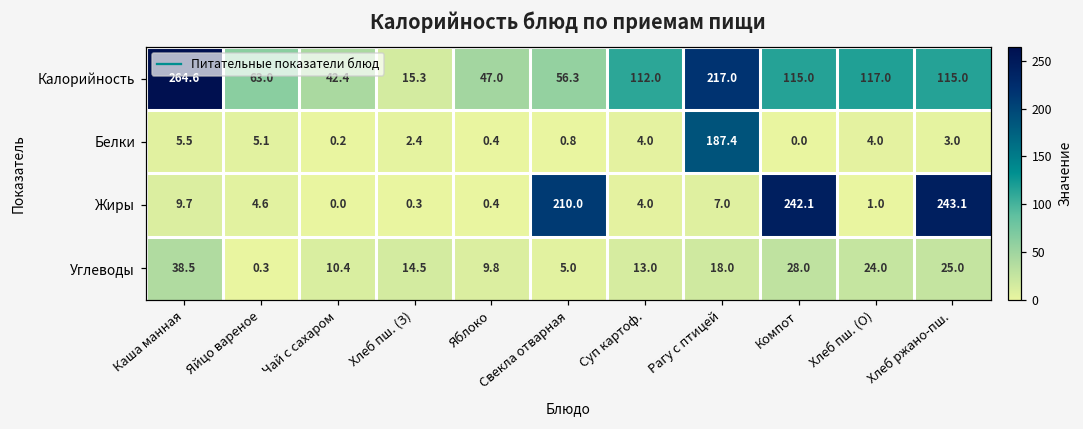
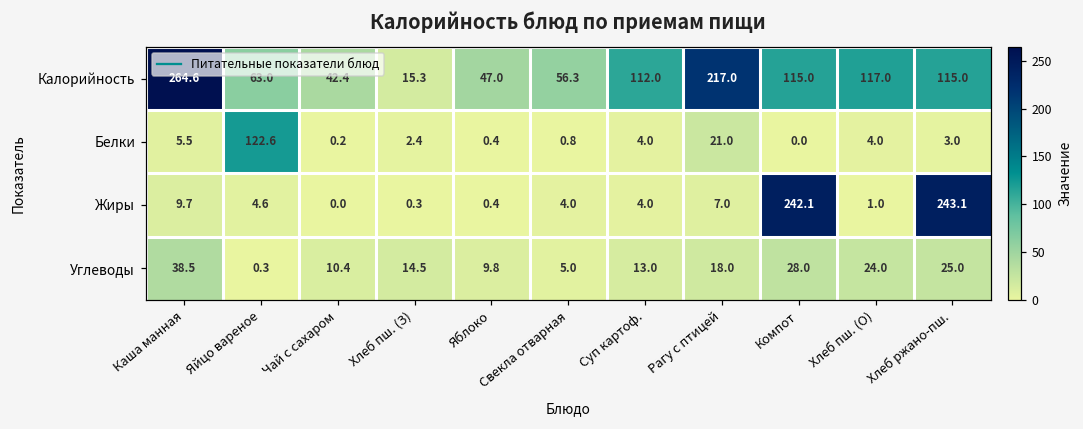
  {
    "Калорийность": {
      "Хлеб пш. (З)": 15.3,
      "Яблоко": 47.0,
      "Свекла отварная": 56.3,
      "Суп картоф.": 112.0,
      "Рагу с птицей": 217.0,
      "Компот": 115.0,
      "Хлеб пш. (О)": 117.0,
      "Хлеб ржано-пш.": 115.0
    },
    "Белки": {
      "Каша манная": 5.5,
-     "Яйцо вареное": 5.1,
+     "Яйцо вареное": 122.6,
      "Чай с сахаром": 0.2,
      "Хлеб пш. (З)": 2.4,
      "Яблоко": 0.4,
      "Свекла отварная": 0.8,
      "Суп картоф.": 4.0,
-     "Рагу с птицей": 187.4,
+     "Рагу с птицей": 21.0,
      "Компот": 0.0,
      "Хлеб пш. (О)": 4.0,
      "Хлеб ржано-пш.": 3.0
    },
    "Жиры": {
      "Каша манная": 9.7,
      "Яйцо вареное": 4.6,
      "Чай с сахаром": 0.0,
      "Хлеб пш. (З)": 0.3,
      "Яблоко": 0.4,
-     "Свекла отварная": 210.0,
+     "Свекла отварная": 4.0,
      "Суп картоф.": 4.0,
      "Рагу с птицей": 7.0,
      "Компот": 242.1,
      "Хлеб пш. (О)": 1.0,
      "Хлеб ржано-пш.": 243.1
    },
    "Углеводы": {
      "Каша манная": 38.5,
      "Яйцо вареное": 0.3,
      "Чай с сахаром": 10.4,
      "Хлеб пш. (З)": 14.5,
      "Яблоко": 9.8,
      "Свекла отварная": 5.0,
      "Суп картоф.": 13.0,
      "Рагу с птицей": 18.0,
      "Компот": 28.0,
      "Хлеб пш. (О)": 24.0,
      "Хлеб ржано-пш.": 25.0
    }
  }
